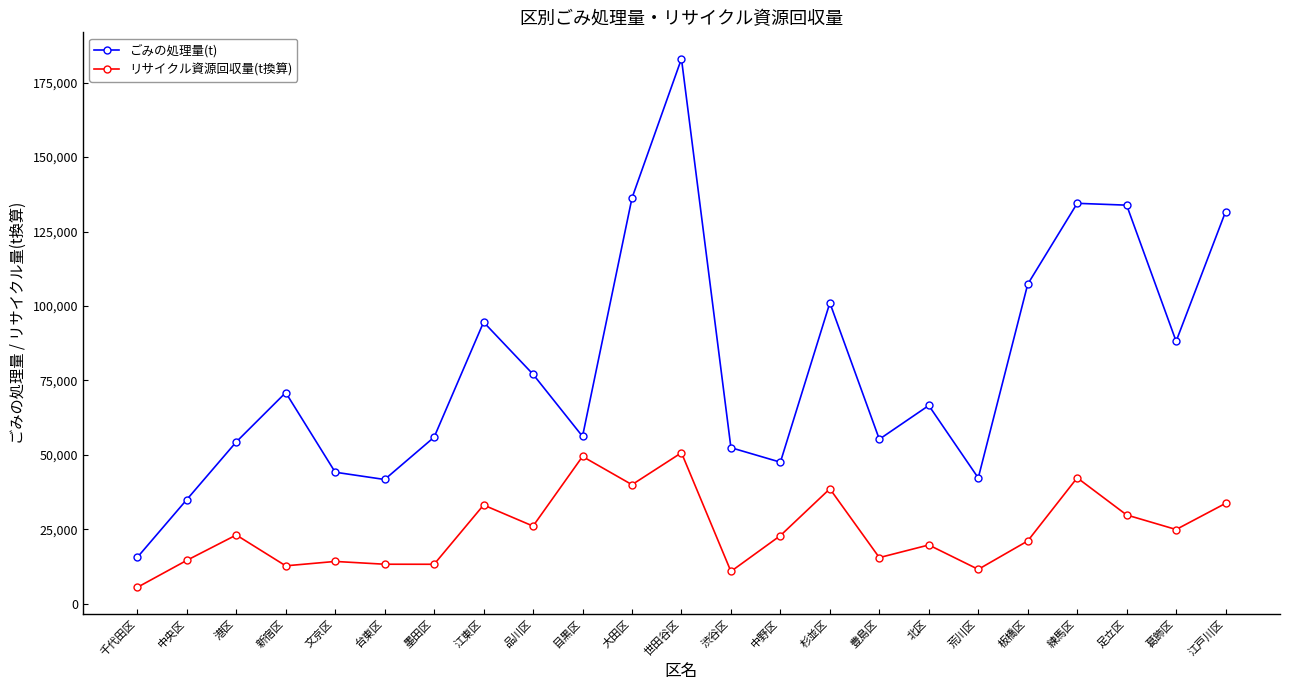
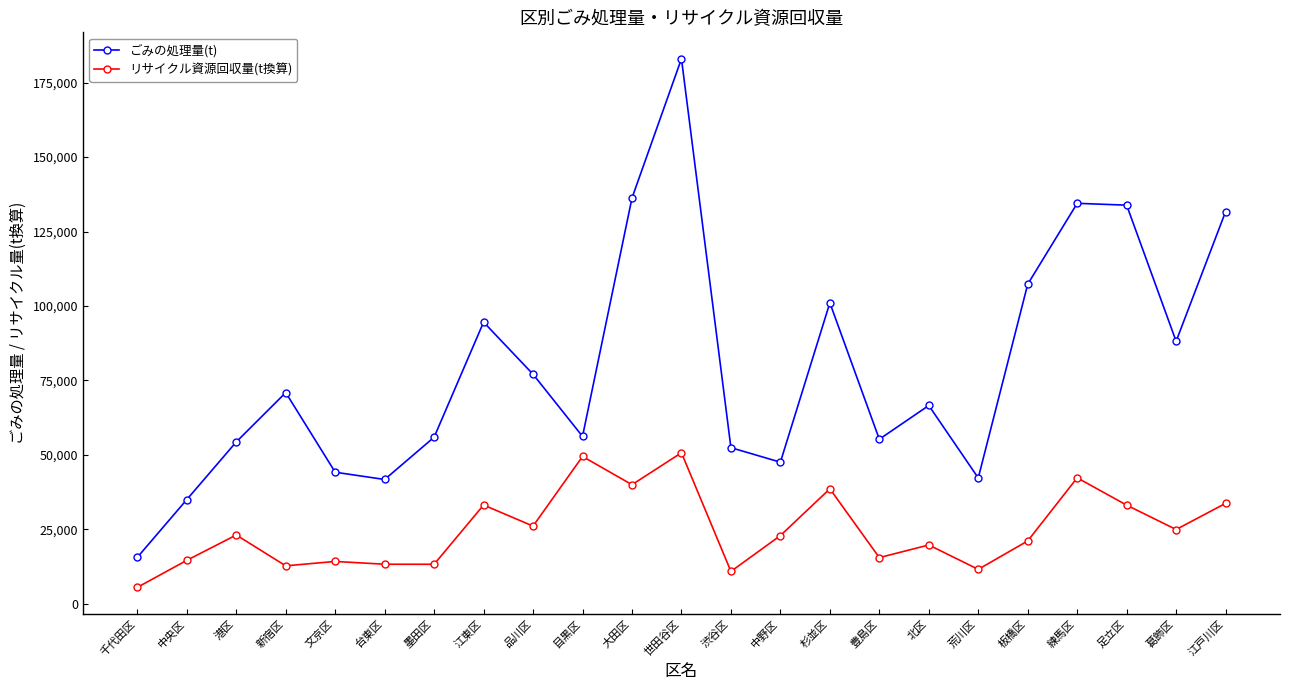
  {
    "ごみの処理量(t)": {
      "千代田区": "16,000",
      "中央区": "35,000",
      "港区": "54,000",
      "新宿区": "71,000",
      "文京区": "44,000",
      "台東区": "42,000",
      "墨田区": "56,000",
      "江東区": "95,000",
      "品川区": "77,000",
      "目黒区": "56,000",
      "大田区": "136,000",
      "世田谷区": "183,000",
      "渋谷区": "52,000",
      "中野区": "48,000",
      "杉並区": "101,000",
      "豊島区": "55,000",
      "北区": "67,000",
      "荒川区": "42,000",
      "板橋区": "107,000",
      "練馬区": "134,000",
      "足立区": "134,000",
      "葛飾区": "88,000",
      "江戸川区": "132,000"
    },
    "リサイクル資源回収量(t換算)": {
      "千代田区": "6,000",
      "中央区": "15,000",
      "港区": "23,000",
      "新宿区": "13,000",
      "文京区": "14,000",
      "台東区": "13,000",
      "墨田区": "13,000",
      "江東区": "33,000",
      "品川区": "26,000",
      "目黒区": "49,000",
      "大田区": "40,000",
      "世田谷区": "51,000",
      "渋谷区": "11,000",
      "中野区": "23,000",
      "杉並区": "39,000",
      "豊島区": "16,000",
      "北区": "20,000",
      "荒川区": "12,000",
      "板橋区": "21,000",
      "練馬区": "42,000",
-     "足立区": "30,000",
+     "足立区": "33,000",
      "葛飾区": "25,000",
      "江戸川区": "34,000"
    }
  }
